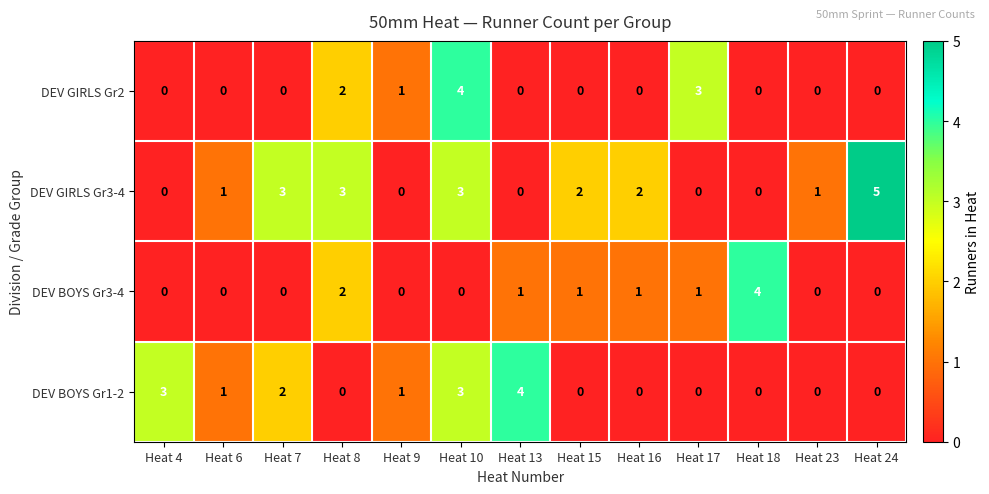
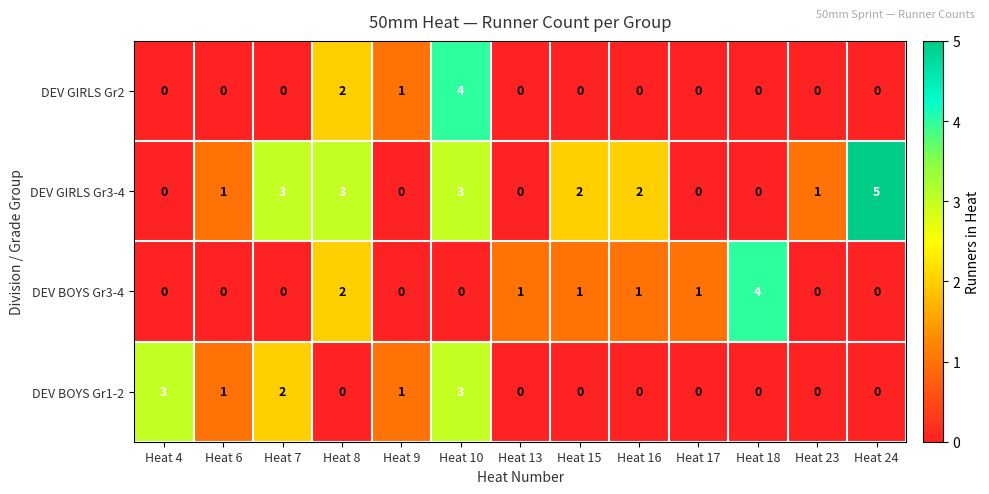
  {
    "DEV GIRLS Gr2": {
      "Heat 4": 0,
      "Heat 6": 0,
      "Heat 7": 0,
      "Heat 8": 2,
      "Heat 9": 1,
      "Heat 10": 4,
      "Heat 13": 0,
      "Heat 15": 0,
      "Heat 16": 0,
-     "Heat 17": 3,
+     "Heat 17": 0,
      "Heat 18": 0,
      "Heat 23": 0,
      "Heat 24": 0
    },
    "DEV GIRLS Gr3-4": {
      "Heat 4": 0,
      "Heat 6": 1,
      "Heat 7": 3,
      "Heat 8": 3,
      "Heat 9": 0,
      "Heat 10": 3,
      "Heat 13": 0,
      "Heat 15": 2,
      "Heat 16": 2,
      "Heat 17": 0,
      "Heat 18": 0,
      "Heat 23": 1,
      "Heat 24": 5
    },
    "DEV BOYS Gr3-4": {
      "Heat 4": 0,
      "Heat 6": 0,
      "Heat 7": 0,
      "Heat 8": 2,
      "Heat 9": 0,
      "Heat 10": 0,
      "Heat 13": 1,
      "Heat 15": 1,
      "Heat 16": 1,
      "Heat 17": 1,
      "Heat 18": 4,
      "Heat 23": 0,
      "Heat 24": 0
    },
    "DEV BOYS Gr1-2": {
      "Heat 4": 3,
      "Heat 6": 1,
      "Heat 7": 2,
      "Heat 8": 0,
      "Heat 9": 1,
      "Heat 10": 3,
-     "Heat 13": 4,
+     "Heat 13": 0,
      "Heat 15": 0,
      "Heat 16": 0,
      "Heat 17": 0,
      "Heat 18": 0,
      "Heat 23": 0,
      "Heat 24": 0
    }
  }
